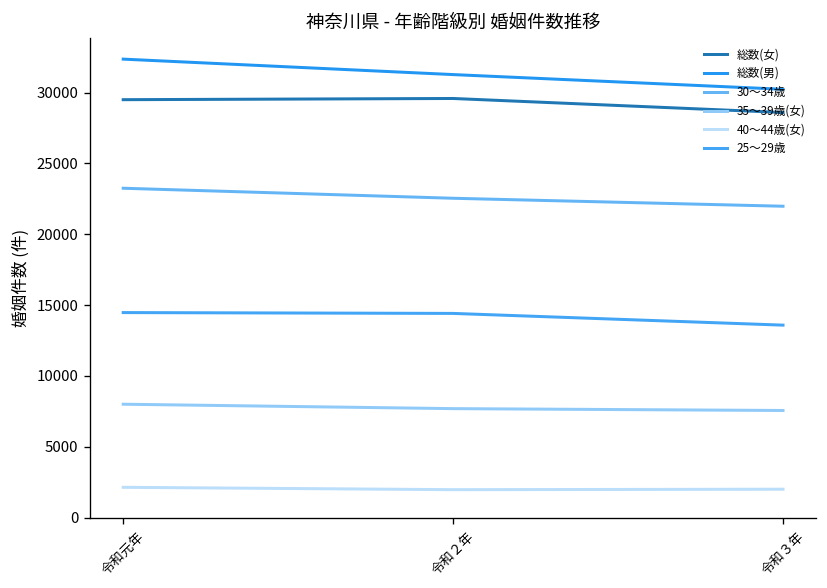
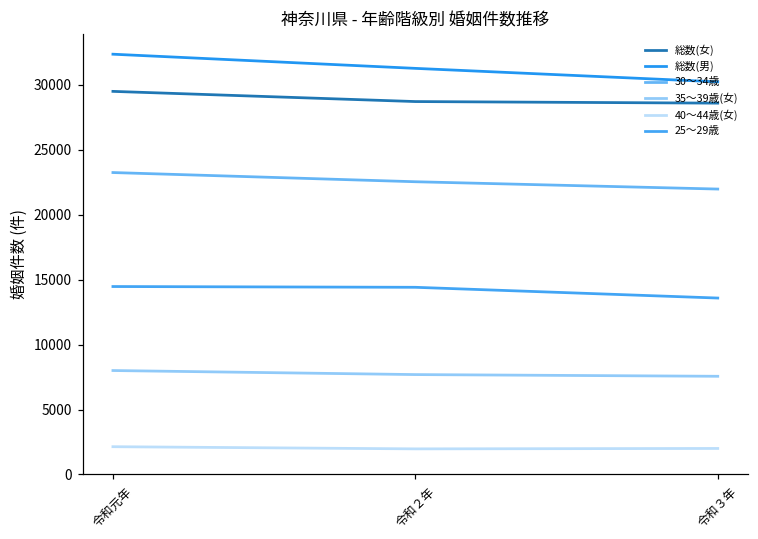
  {
    "総数(女)": {
      "令和元年": 29500,
-     "令和２年": 29600,
+     "令和２年": 28700,
      "令和３年": 28600
    }
  }
